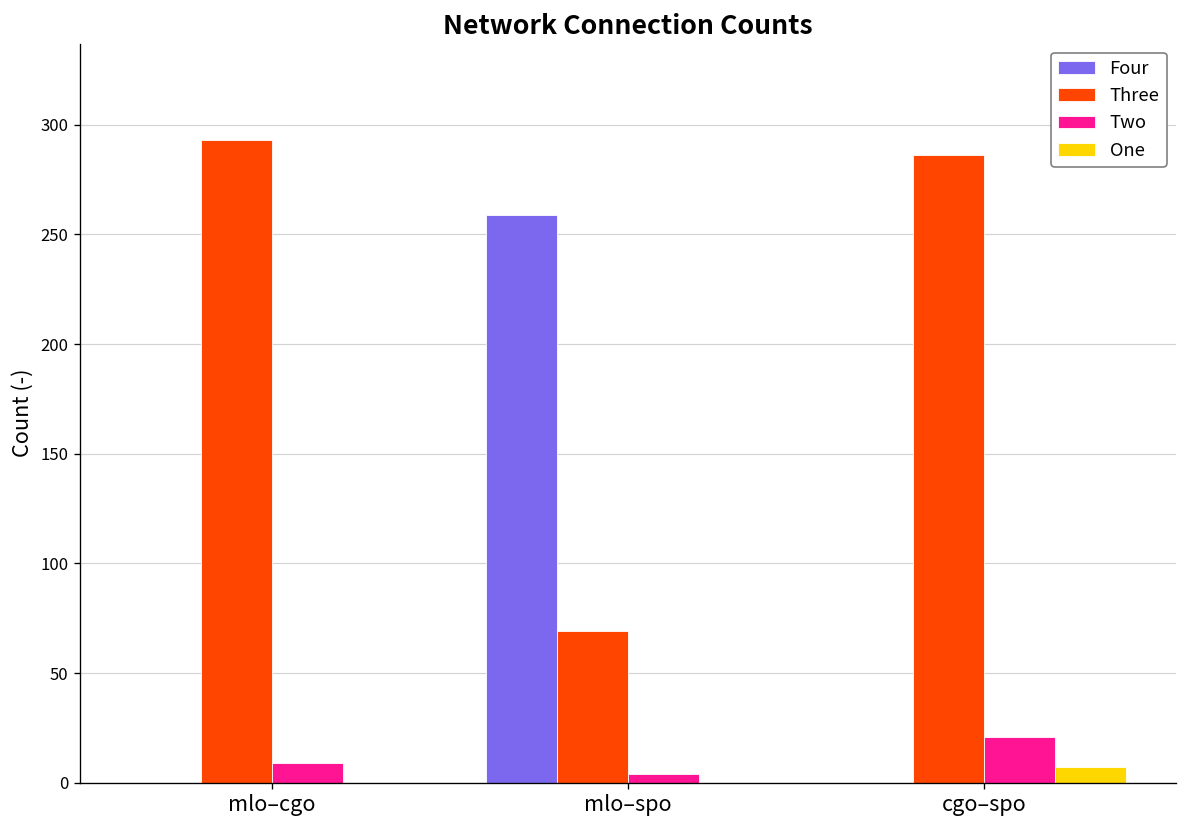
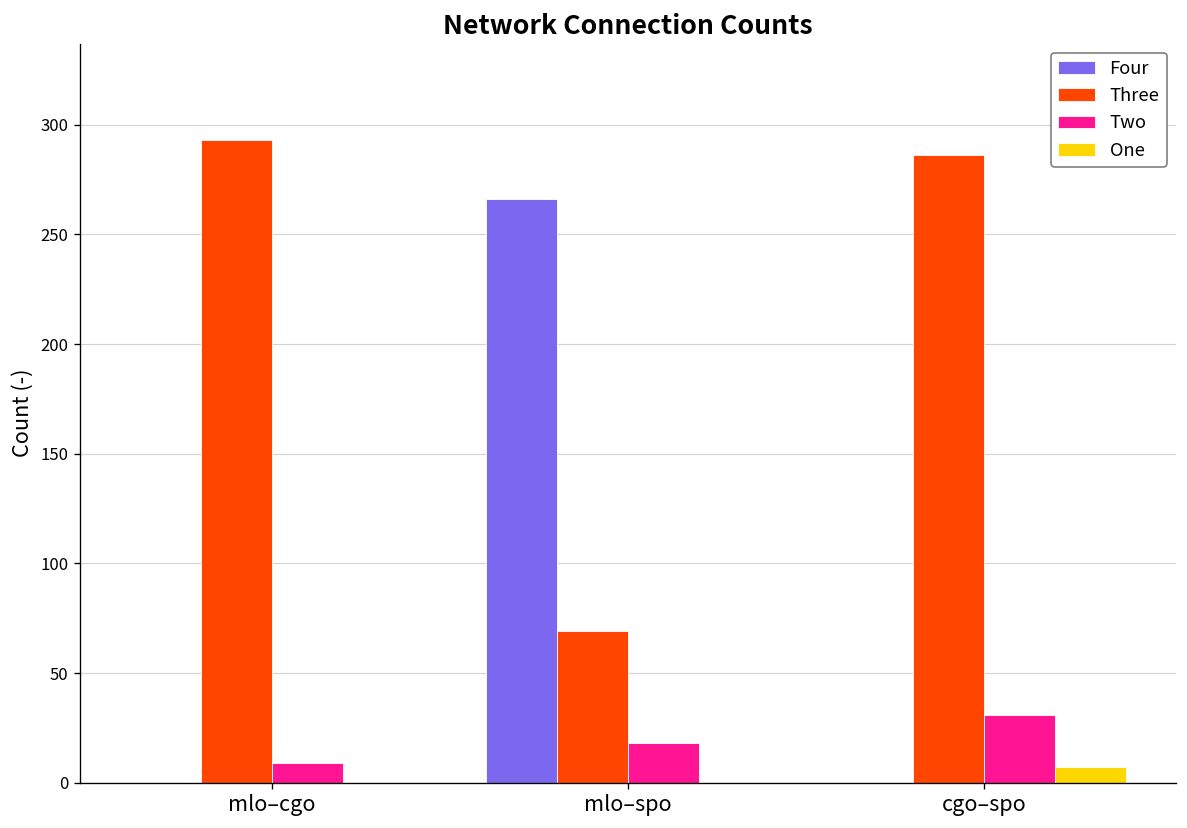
  {
    "Four": {
      "mlo–cgo": 0,
-     "mlo–spo": 259,
+     "mlo–spo": 266,
      "cgo–spo": 0
    },
    "Three": {
      "mlo–cgo": 293,
      "mlo–spo": 69,
      "cgo–spo": 286
    },
    "Two": {
      "mlo–cgo": 9,
-     "mlo–spo": 4,
-     "cgo–spo": 21
+     "mlo–spo": 18,
+     "cgo–spo": 31
    },
    "One": {
      "mlo–cgo": 0,
      "mlo–spo": 0,
      "cgo–spo": 7
    }
  }
